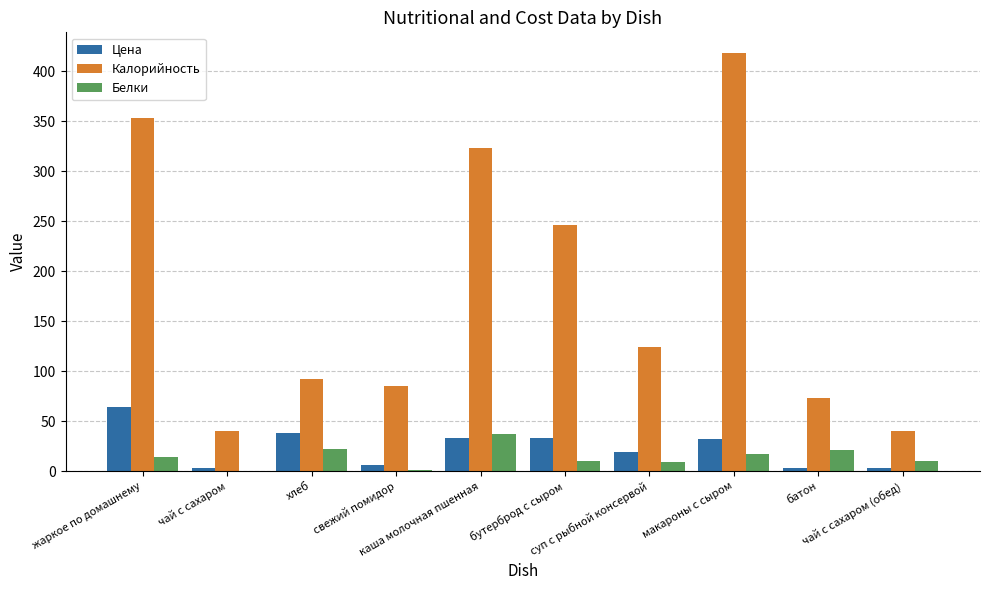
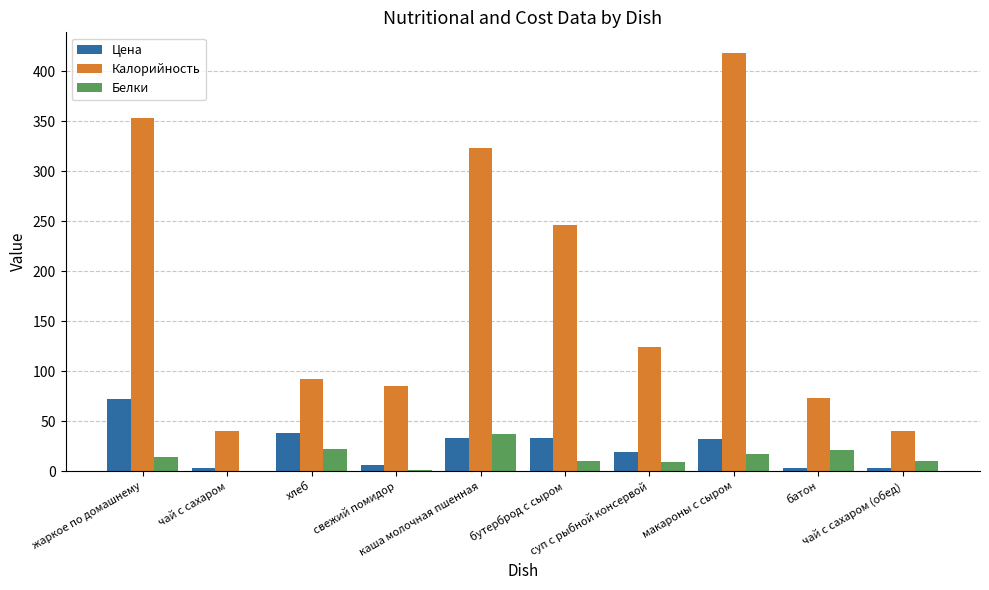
  {
    "Цена": {
-     "жаркое по домашнему": 60,
+     "жаркое по домашнему": 70,
      "чай с сахаром": 0,
      "хлеб": 40,
      "свежий помидор": 10,
      "каша молочная пшенная": 30,
      "бутерброд с сыром": 30,
      "суп с рыбной консервой": 20,
      "макароны с сыром": 30,
      "батон": 0,
      "чай с сахаром (обед)": 0
    },
    "Калорийность": {
      "жаркое по домашнему": 350,
      "чай с сахаром": 40,
      "хлеб": 90,
      "свежий помидор": 90,
      "каша молочная пшенная": 320,
      "бутерброд с сыром": 250,
      "суп с рыбной консервой": 120,
      "макароны с сыром": 420,
      "батон": 70,
      "чай с сахаром (обед)": 40
    },
    "Белки": {
      "жаркое по домашнему": 10,
      "хлеб": 20,
      "каша молочная пшенная": 40,
      "бутерброд с сыром": 10,
      "суп с рыбной консервой": 10,
      "макароны с сыром": 20,
      "батон": 20,
      "чай с сахаром (обед)": 10
    }
  }
